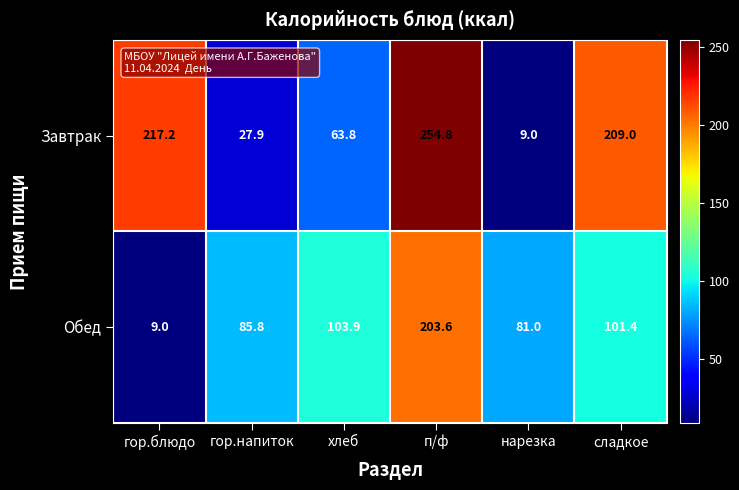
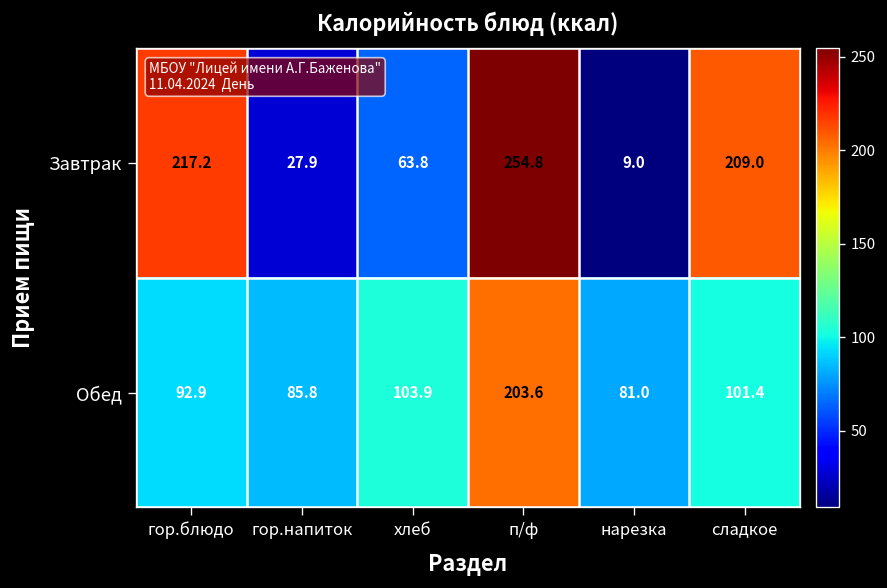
  {
    "Завтрак": {
      "гор.блюдо": 217.2,
      "гор.напиток": 27.9,
      "хлеб": 63.8,
      "п/ф": 254.8,
      "нарезка": 9.0,
      "сладкое": 209.0
    },
    "Обед": {
-     "гор.блюдо": 9.0,
+     "гор.блюдо": 92.9,
      "гор.напиток": 85.8,
      "хлеб": 103.9,
      "п/ф": 203.6,
      "нарезка": 81.0,
      "сладкое": 101.4
    }
  }
